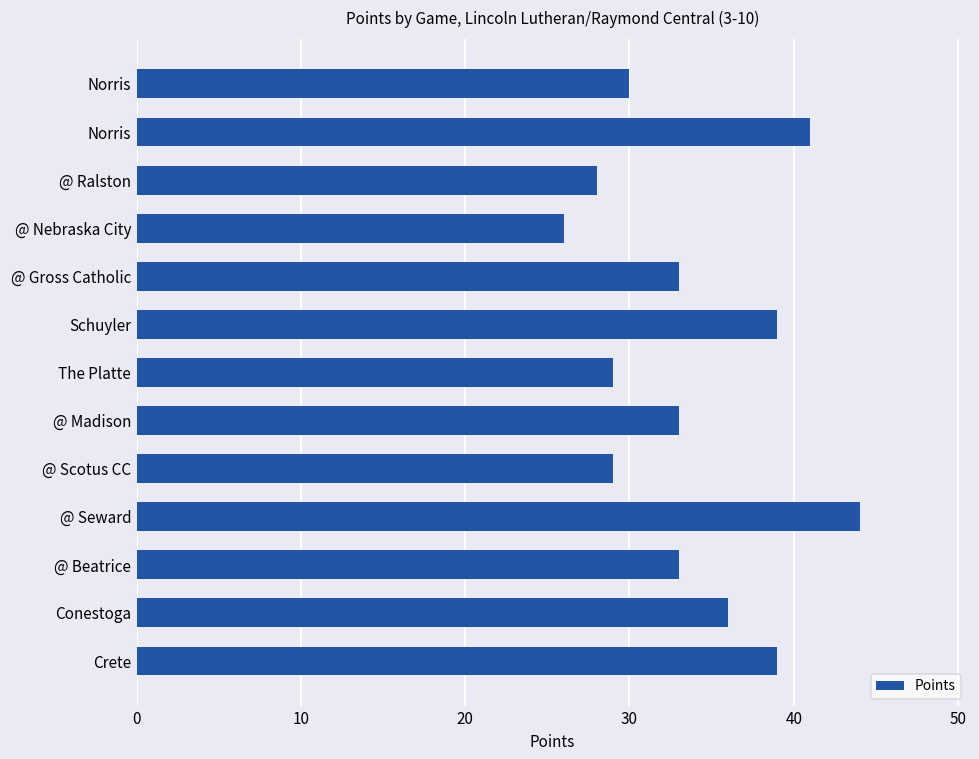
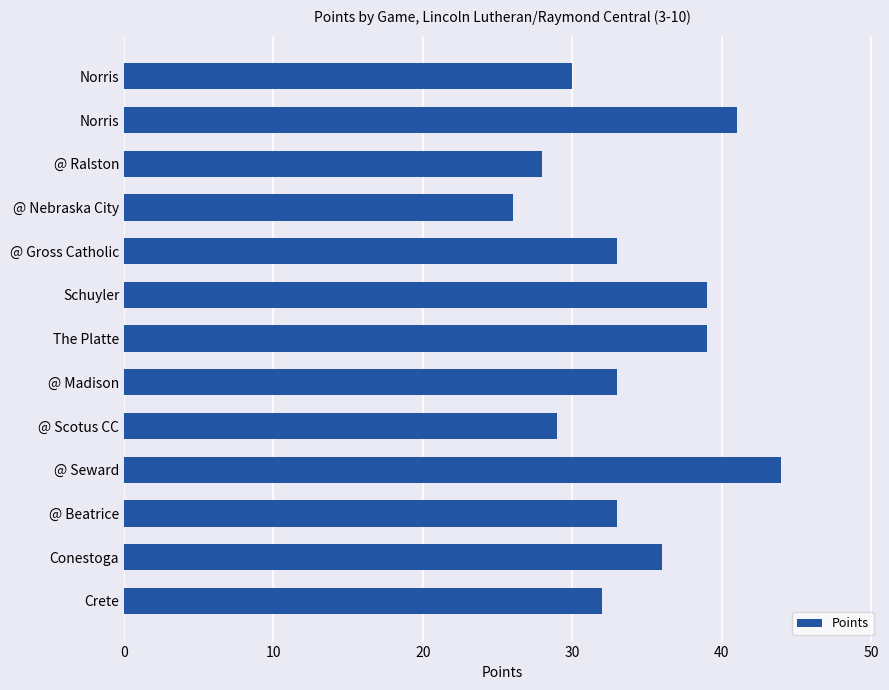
  {
    "@ Ralston": 28,
    "@ Nebraska City": 26,
    "@ Gross Catholic": 33,
    "Schuyler": 39,
-   "The Platte": 29,
+   "The Platte": 39,
    "@ Madison": 33,
    "@ Scotus CC": 29,
    "@ Seward": 44,
    "@ Beatrice": 33,
    "Conestoga": 36,
-   "Crete": 39
+   "Crete": 32
  }
